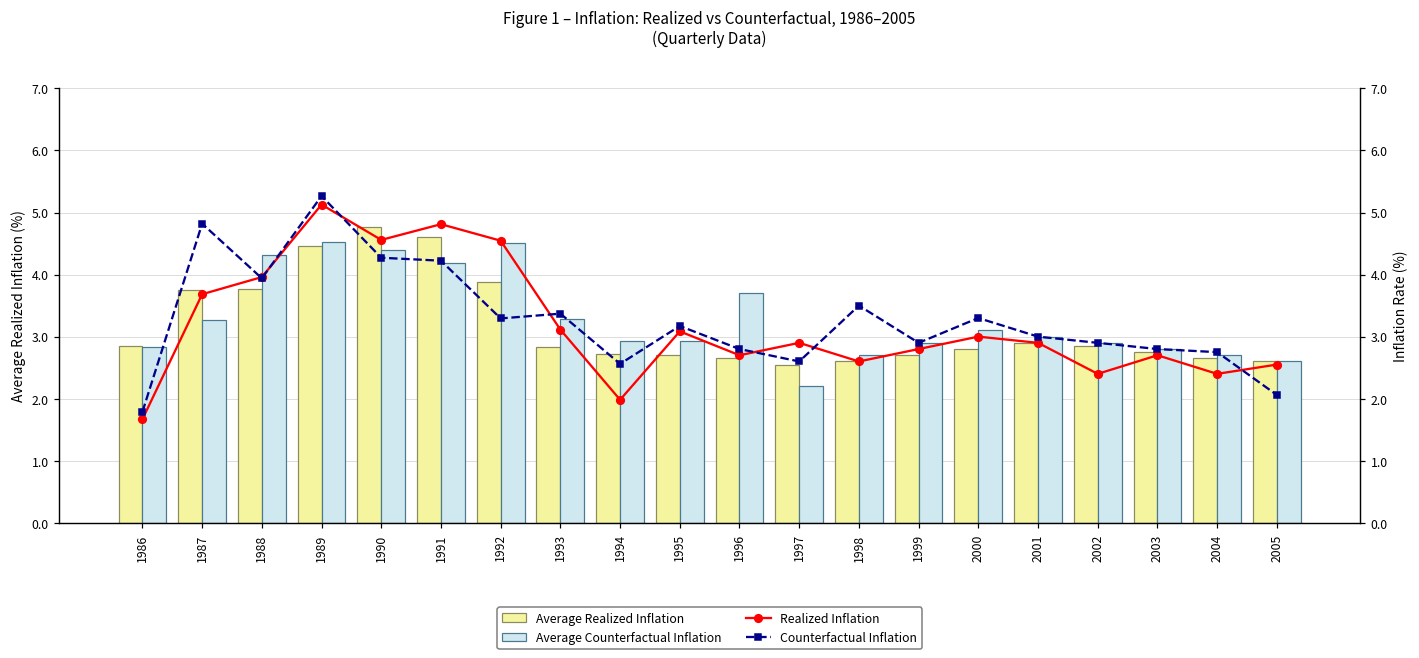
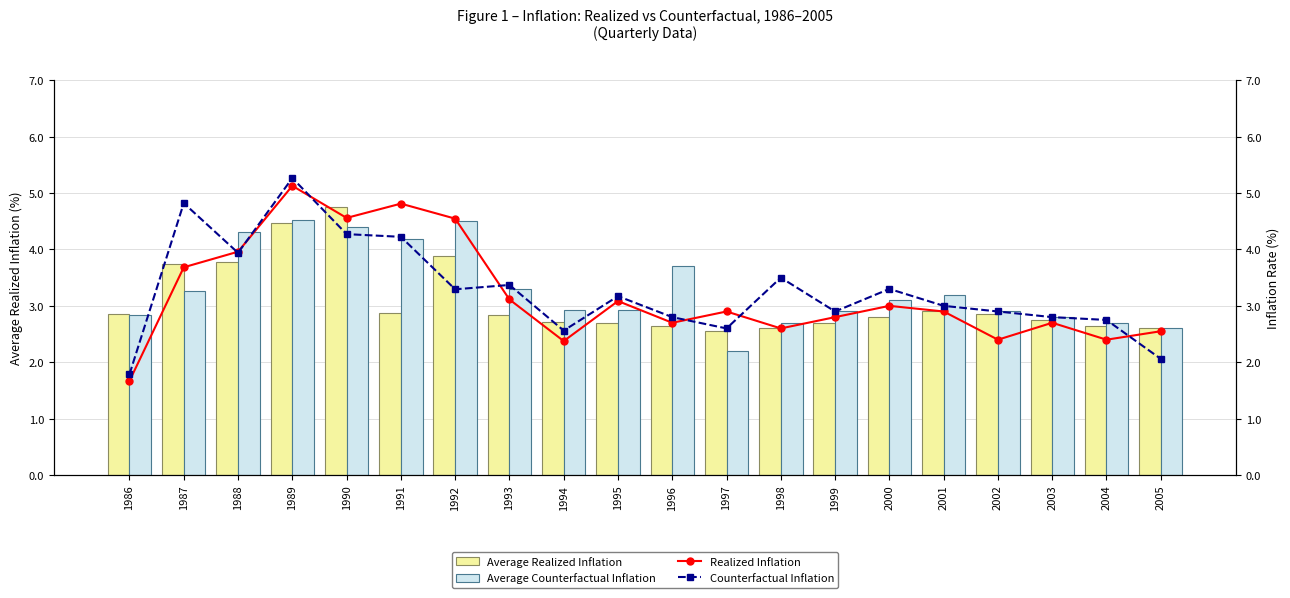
  {
    "Average Realized Inflation": {
      "1986": 2.8,
      "1987": 3.7,
      "1988": 3.8,
      "1989": 4.5,
      "1990": 4.8,
-     "1991": 4.6,
+     "1991": 2.9,
      "1992": 3.9,
      "1993": 2.8,
      "1994": 2.7,
      "1995": 2.7,
      "1996": 2.7,
      "1997": 2.6,
      "1998": 2.6,
      "1999": 2.7,
      "2000": 2.8,
      "2001": 2.9,
      "2002": 2.9,
      "2003": 2.8,
      "2004": 2.7,
      "2005": 2.6
    },
    "Average Counterfactual Inflation": {
      "1986": 2.8,
      "1987": 3.3,
      "1988": 4.3,
      "1989": 4.5,
      "1990": 4.4,
      "1991": 4.2,
      "1992": 4.5,
      "1993": 3.3,
      "1994": 2.9,
      "1995": 2.9,
      "1996": 3.7,
      "1997": 2.2,
      "1998": 2.7,
      "1999": 2.9,
      "2000": 3.1,
-     "2001": 3.0,
+     "2001": 3.2,
      "2002": 2.9,
      "2003": 2.8,
      "2004": 2.7,
      "2005": 2.6
    },
    "Realized Inflation": {
      "1986": 1.7,
      "1987": 3.7,
      "1989": 5.1,
      "1990": 4.6,
      "1991": 4.8,
      "1992": 4.5,
      "1993": 3.1,
-     "1994": 2.0,
+     "1994": 2.4,
      "1995": 3.1,
      "1996": 2.7,
      "1997": 2.9,
      "1998": 2.6,
      "1999": 2.8,
      "2000": 3.0,
      "2001": 2.9,
      "2002": 2.4,
      "2003": 2.7,
      "2004": 2.4,
      "2005": 2.6
    },
    "Counterfactual Inflation": {
      "1986": 1.8,
      "1987": 4.8,
      "1989": 5.3,
      "1990": 4.3,
      "1991": 4.2,
      "1992": 3.3,
      "1993": 3.4,
      "1994": 2.6,
      "1995": 3.2,
      "1996": 2.8,
      "1997": 2.6,
      "1998": 3.5,
      "1999": 2.9,
      "2000": 3.3,
      "2001": 3.0,
      "2002": 2.9,
      "2003": 2.8,
      "2004": 2.8,
      "2005": 2.1
    }
  }
